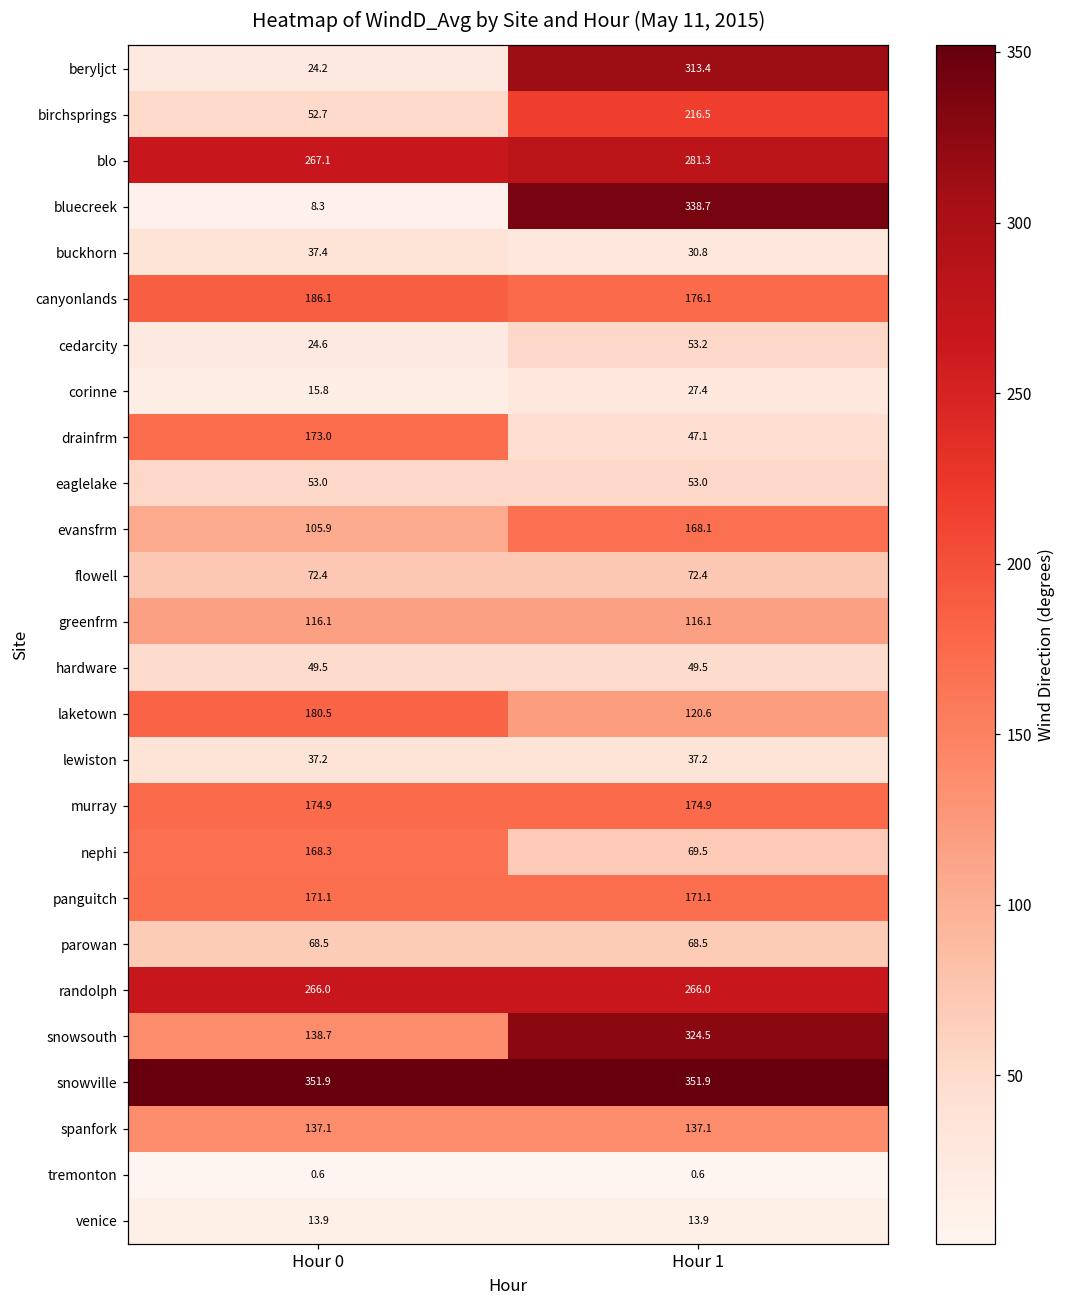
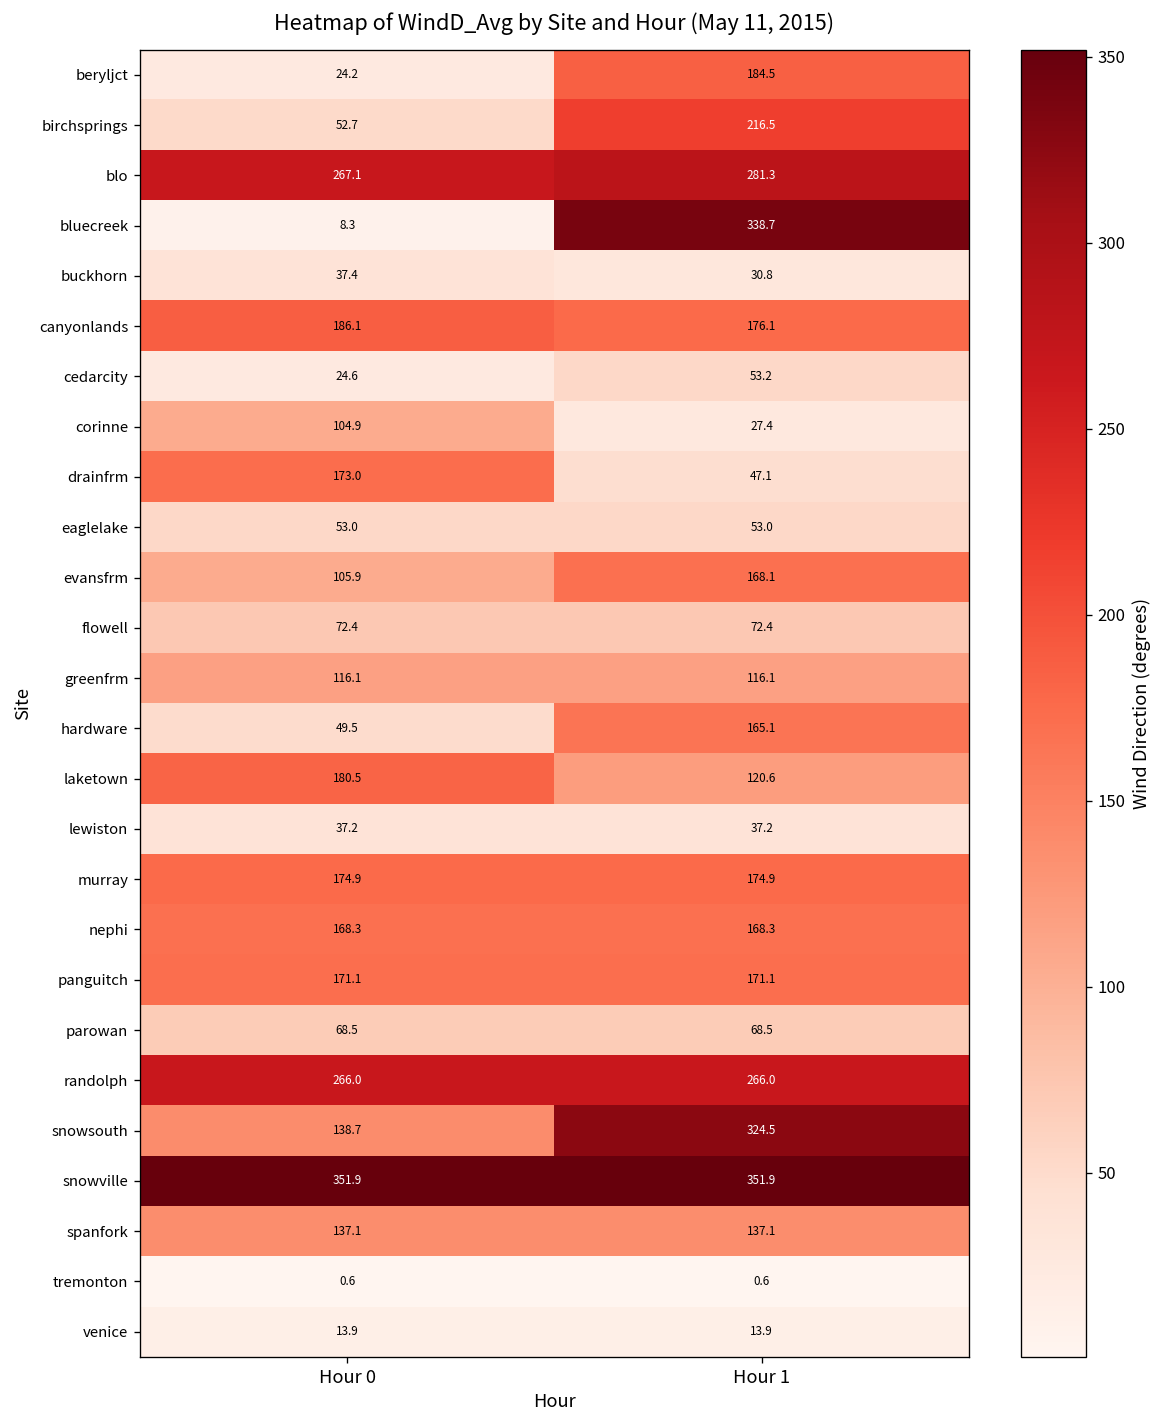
  {
    "beryljct": {
      "Hour 0": 24.2,
-     "Hour 1": 313.4
+     "Hour 1": 184.5
    },
    "birchsprings": {
      "Hour 0": 52.7,
      "Hour 1": 216.5
    },
    "blo": {
      "Hour 0": 267.1,
      "Hour 1": 281.3
    },
    "bluecreek": {
      "Hour 0": 8.3,
      "Hour 1": 338.7
    },
    "buckhorn": {
      "Hour 0": 37.4,
      "Hour 1": 30.8
    },
    "canyonlands": {
      "Hour 0": 186.1,
      "Hour 1": 176.1
    },
    "cedarcity": {
      "Hour 0": 24.6,
      "Hour 1": 53.2
    },
    "corinne": {
-     "Hour 0": 15.8,
+     "Hour 0": 104.9,
      "Hour 1": 27.4
    },
    "drainfrm": {
      "Hour 0": 173.0,
      "Hour 1": 47.1
    },
    "eaglelake": {
      "Hour 0": 53.0,
      "Hour 1": 53.0
    },
    "evansfrm": {
      "Hour 0": 105.9,
      "Hour 1": 168.1
    },
    "flowell": {
      "Hour 0": 72.4,
      "Hour 1": 72.4
    },
    "greenfrm": {
      "Hour 0": 116.1,
      "Hour 1": 116.1
    },
    "hardware": {
      "Hour 0": 49.5,
-     "Hour 1": 49.5
+     "Hour 1": 165.1
    },
    "laketown": {
      "Hour 0": 180.5,
      "Hour 1": 120.6
    },
    "lewiston": {
      "Hour 0": 37.2,
      "Hour 1": 37.2
    },
    "murray": {
      "Hour 0": 174.9,
      "Hour 1": 174.9
    },
    "nephi": {
      "Hour 0": 168.3,
-     "Hour 1": 69.5
+     "Hour 1": 168.3
    },
    "panguitch": {
      "Hour 0": 171.1,
      "Hour 1": 171.1
    },
    "parowan": {
      "Hour 0": 68.5,
      "Hour 1": 68.5
    },
    "randolph": {
      "Hour 0": 266.0,
      "Hour 1": 266.0
    },
    "snowsouth": {
      "Hour 0": 138.7,
      "Hour 1": 324.5
    },
    "snowville": {
      "Hour 0": 351.9,
      "Hour 1": 351.9
    },
    "spanfork": {
      "Hour 0": 137.1,
      "Hour 1": 137.1
    },
    "tremonton": {
      "Hour 0": 0.6,
      "Hour 1": 0.6
    },
    "venice": {
      "Hour 0": 13.9,
      "Hour 1": 13.9
    }
  }
